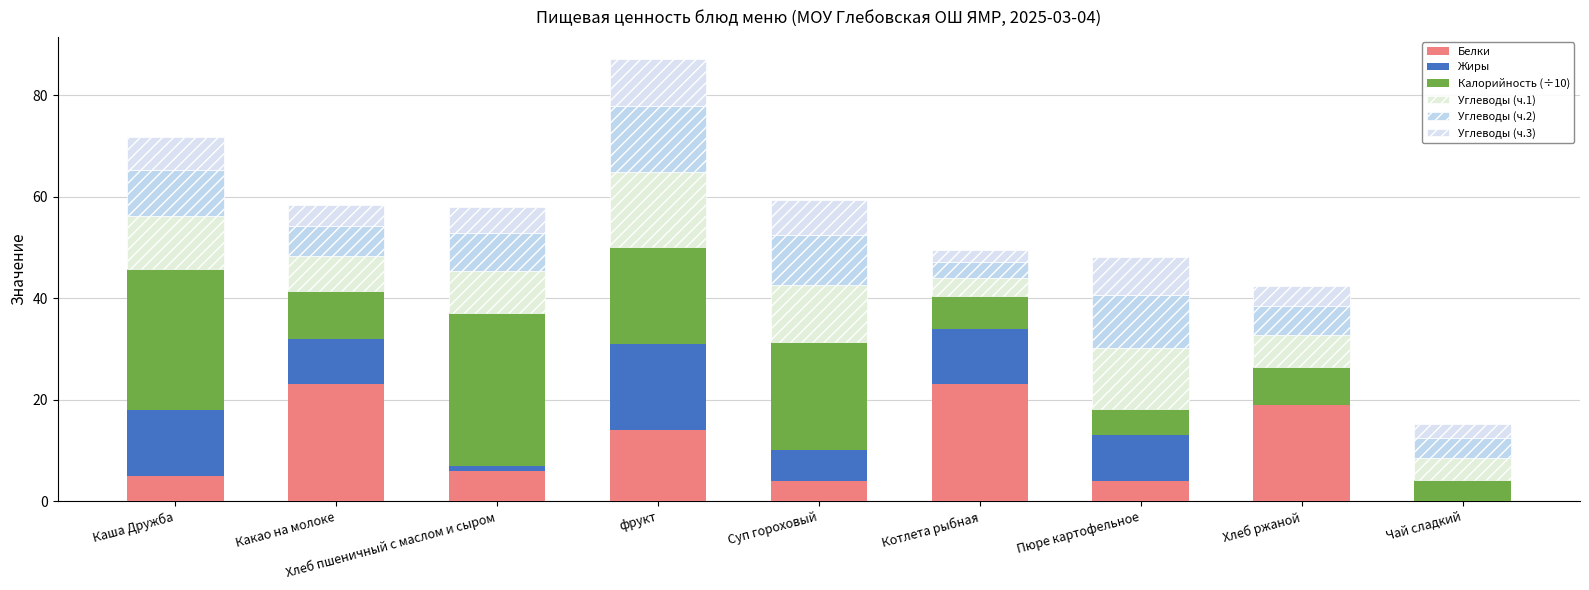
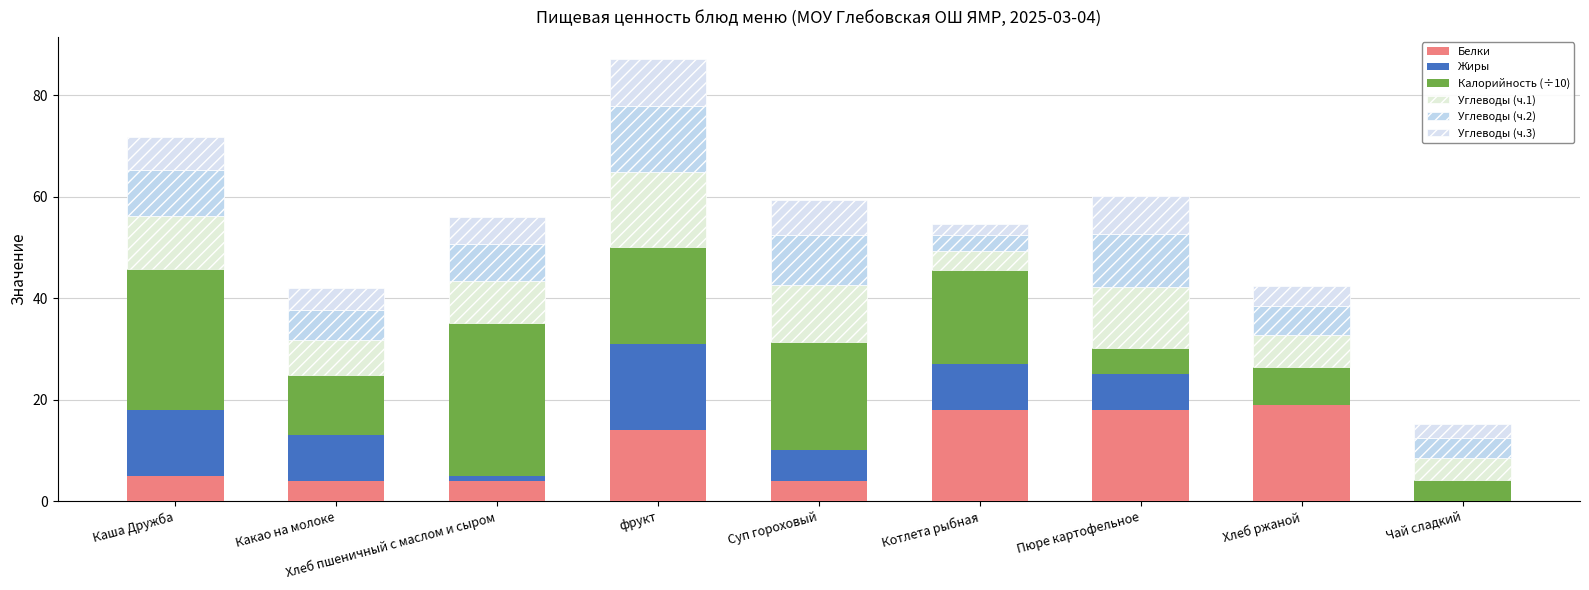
  {
    "Белки": {
      "Каша Дружба": 5,
-     "Какао на молоке": 23,
-     "Хлеб пшеничный с маслом и сыром": 6,
+     "Какао на молоке": 4,
+     "Хлеб пшеничный с маслом и сыром": 4,
      "фрукт": 14,
      "Суп гороховый": 4,
-     "Котлета рыбная": 23,
-     "Пюре картофельное": 4,
+     "Котлета рыбная": 18,
+     "Пюре картофельное": 18,
      "Хлеб ржаной": 19,
      "Чай сладкий": 0
    },
    "Жиры": {
      "Каша Дружба": 13,
      "Какао на молоке": 9,
      "Хлеб пшеничный с маслом и сыром": 1,
      "фрукт": 17,
      "Суп гороховый": 6,
-     "Котлета рыбная": 11,
-     "Пюре картофельное": 9,
+     "Котлета рыбная": 9,
+     "Пюре картофельное": 7,
      "Хлеб ржаной": 0,
      "Чай сладкий": 0
    },
    "Калорийность (÷10)": {
      "Каша Дружба": 28,
-     "Какао на молоке": 9,
+     "Какао на молоке": 12,
      "Хлеб пшеничный с маслом и сыром": 30,
      "фрукт": 19,
      "Суп гороховый": 21,
-     "Котлета рыбная": 6,
+     "Котлета рыбная": 19,
      "Пюре картофельное": 5,
      "Хлеб ржаной": 7,
      "Чай сладкий": 4
    }
  }
